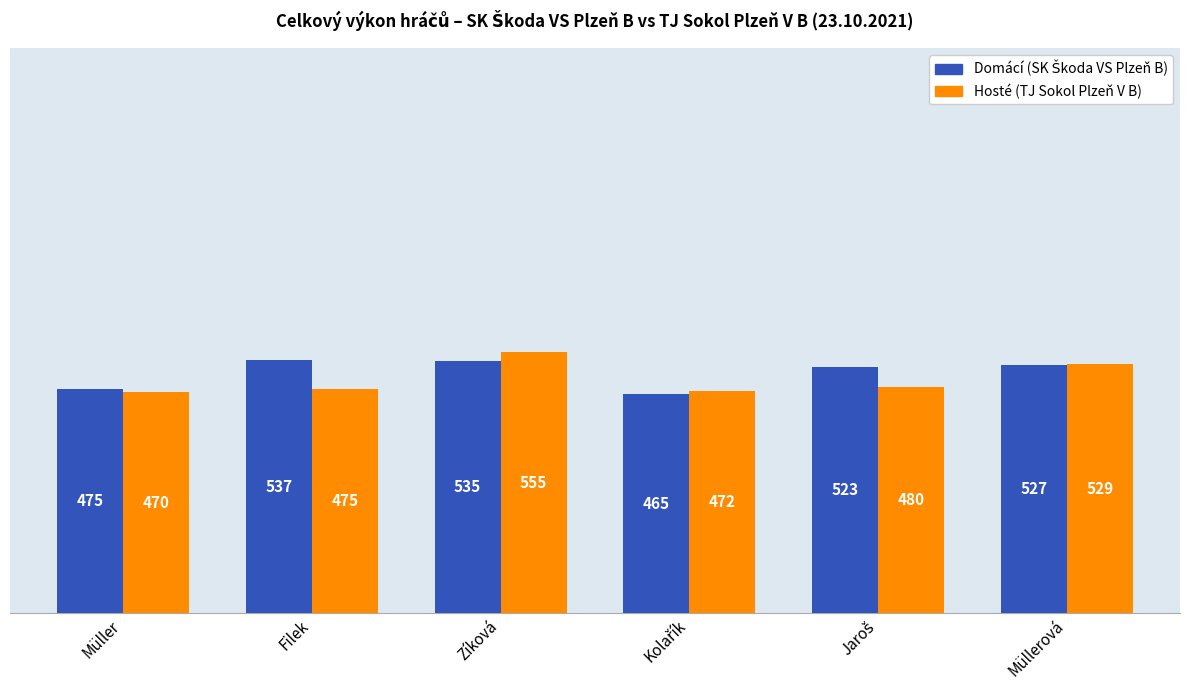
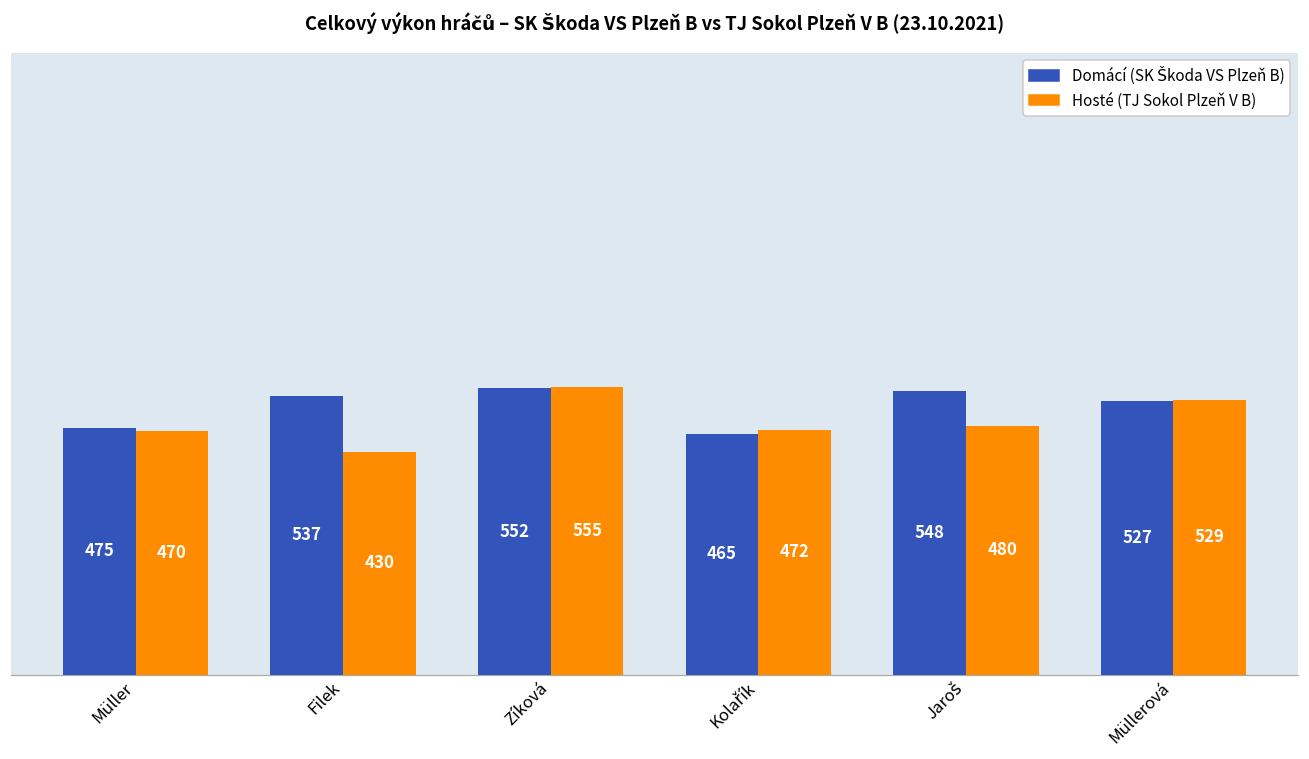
  {
    "Domácí (SK Škoda VS Plzeň B)": {
      "Müller": 475,
      "Filek": 537,
-     "Zíková": 535,
+     "Zíková": 552,
      "Kolařík": 465,
-     "Jaroš": 523,
+     "Jaroš": 548,
      "Müllerová": 527
    },
    "Hosté (TJ Sokol Plzeň V B)": {
      "Müller": 470,
-     "Filek": 475,
+     "Filek": 430,
      "Zíková": 555,
      "Kolařík": 472,
      "Jaroš": 480,
      "Müllerová": 529
    }
  }
